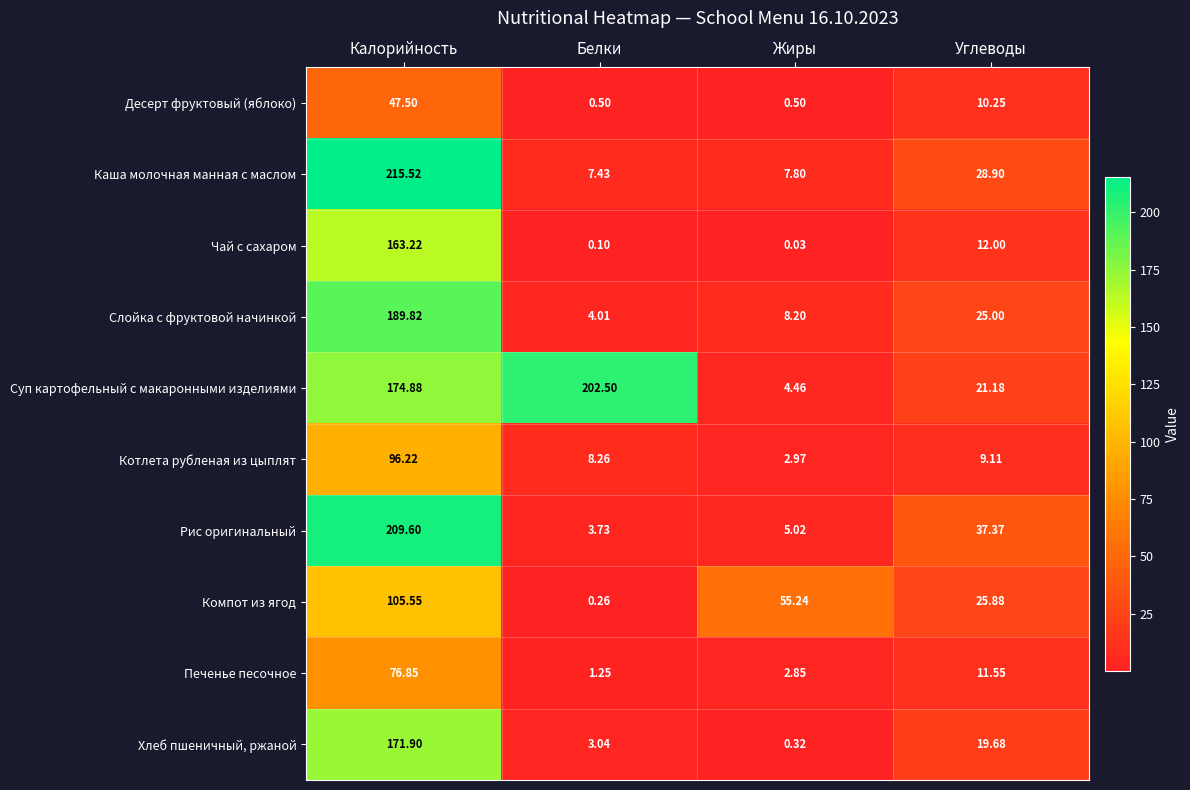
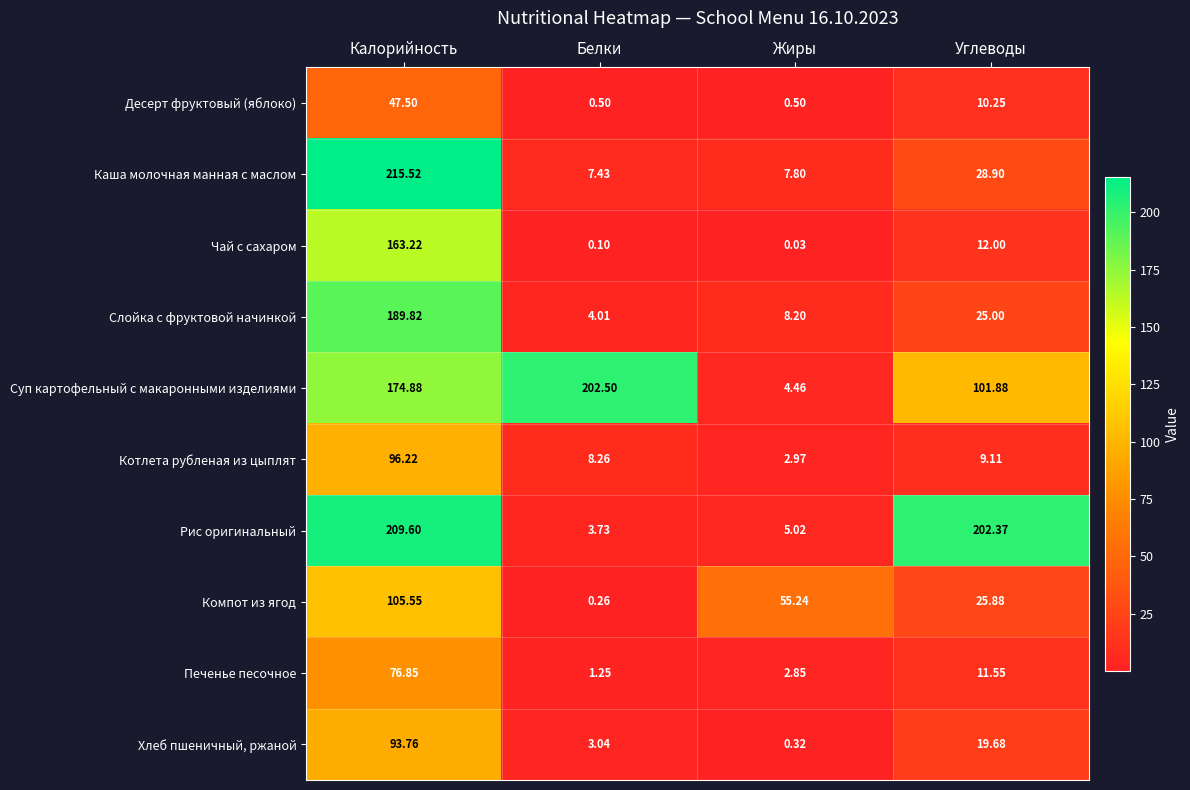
  {
    "Десерт фруктовый (яблоко)": {
      "Калорийность": 47.50,
      "Белки": 0.50,
      "Жиры": 0.50,
      "Углеводы": 10.25
    },
    "Каша молочная манная с маслом": {
      "Калорийность": 215.52,
      "Белки": 7.43,
      "Жиры": 7.80,
      "Углеводы": 28.90
    },
    "Чай с сахаром": {
      "Калорийность": 163.22,
      "Белки": 0.10,
      "Жиры": 0.03,
      "Углеводы": 12.00
    },
    "Слойка с фруктовой начинкой": {
      "Калорийность": 189.82,
      "Белки": 4.01,
      "Жиры": 8.20,
      "Углеводы": 25.00
    },
    "Суп картофельный с макаронными изделиями": {
      "Калорийность": 174.88,
      "Белки": 202.50,
      "Жиры": 4.46,
-     "Углеводы": 21.18
+     "Углеводы": 101.88
    },
    "Котлета рубленая из цыплят": {
      "Калорийность": 96.22,
      "Белки": 8.26,
      "Жиры": 2.97,
      "Углеводы": 9.11
    },
    "Рис оригинальный": {
      "Калорийность": 209.60,
      "Белки": 3.73,
      "Жиры": 5.02,
-     "Углеводы": 37.37
+     "Углеводы": 202.37
    },
    "Компот из ягод": {
      "Калорийность": 105.55,
      "Белки": 0.26,
      "Жиры": 55.24,
      "Углеводы": 25.88
    },
    "Печенье песочное": {
      "Калорийность": 76.85,
      "Белки": 1.25,
      "Жиры": 2.85,
      "Углеводы": 11.55
    },
    "Хлеб пшеничный, ржаной": {
-     "Калорийность": 171.90,
+     "Калорийность": 93.76,
      "Белки": 3.04,
      "Жиры": 0.32,
      "Углеводы": 19.68
    }
  }
